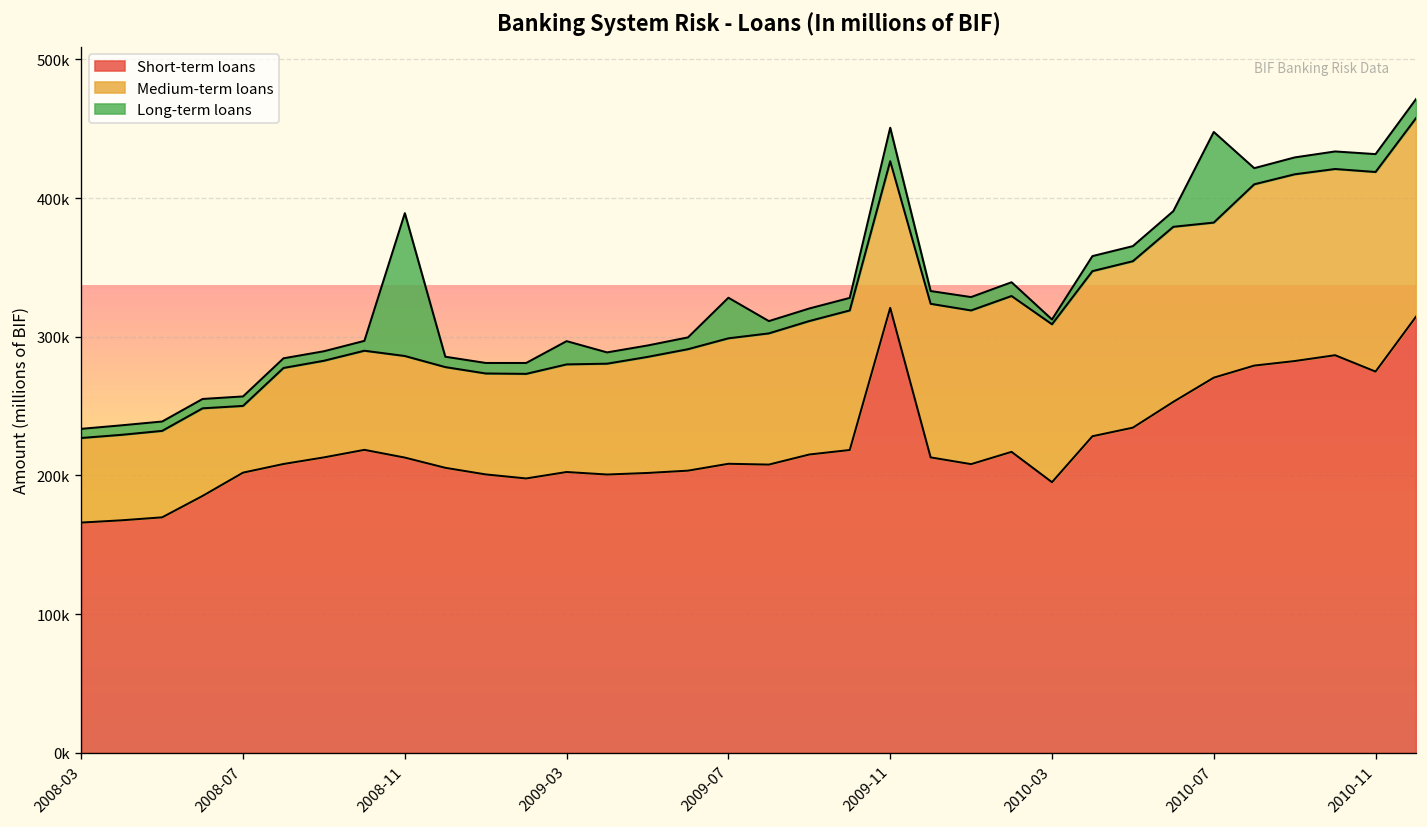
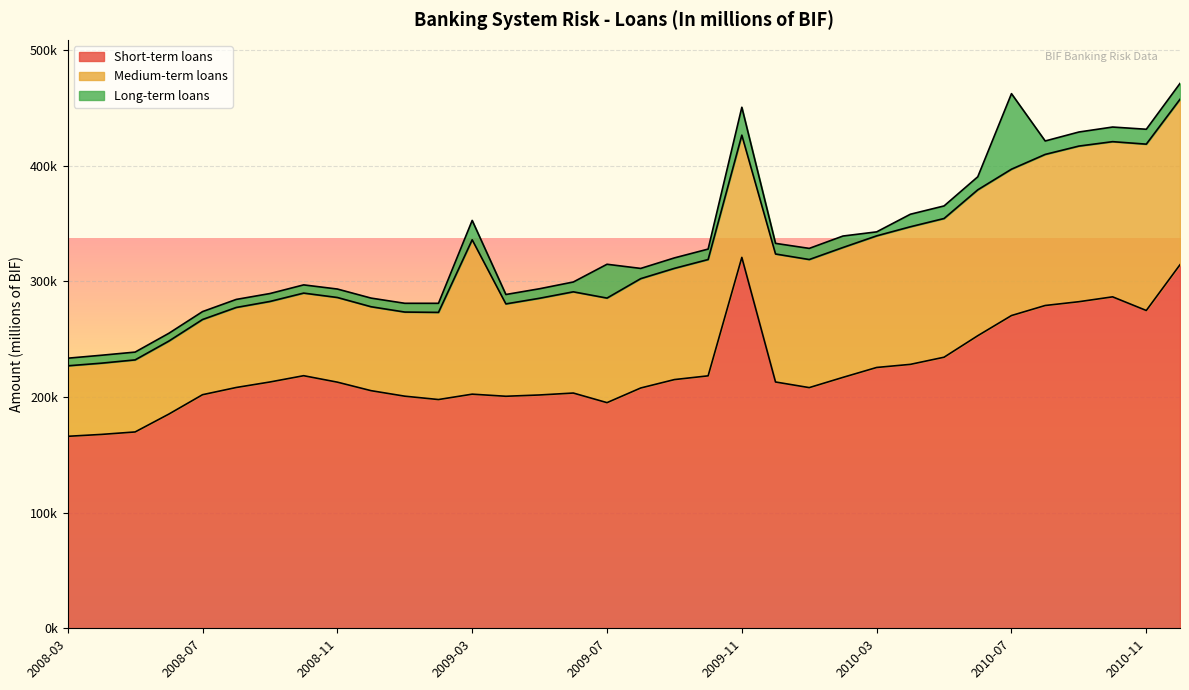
  {
    "Short-term loans": {
      "2008-03": 166000,
      "2008-07": 202000,
      "2008-11": 213000,
      "2009-03": 203000,
-     "2009-07": 208000,
+     "2009-07": 195000,
      "2009-11": 321000,
-     "2010-03": 195000,
+     "2010-03": 226000,
      "2010-07": 271000,
      "2010-11": 275000
    },
    "Medium-term loans": {
      "2008-03": 61000,
-     "2008-07": 48000,
+     "2008-07": 65000,
      "2008-11": 73000,
-     "2009-03": 78000,
+     "2009-03": 134000,
      "2009-07": 90000,
      "2009-11": 106000,
      "2010-03": 114000,
-     "2010-07": 112000,
+     "2010-07": 127000,
      "2010-11": 144000
    },
    "Long-term loans": {
      "2008-03": 7000,
      "2008-07": 7000,
-     "2008-11": 103000,
+     "2008-11": 7000,
      "2009-03": 17000,
      "2009-07": 29000,
      "2009-11": 24000,
      "2010-03": 3000,
      "2010-07": 65000,
      "2010-11": 13000
    }
  }
